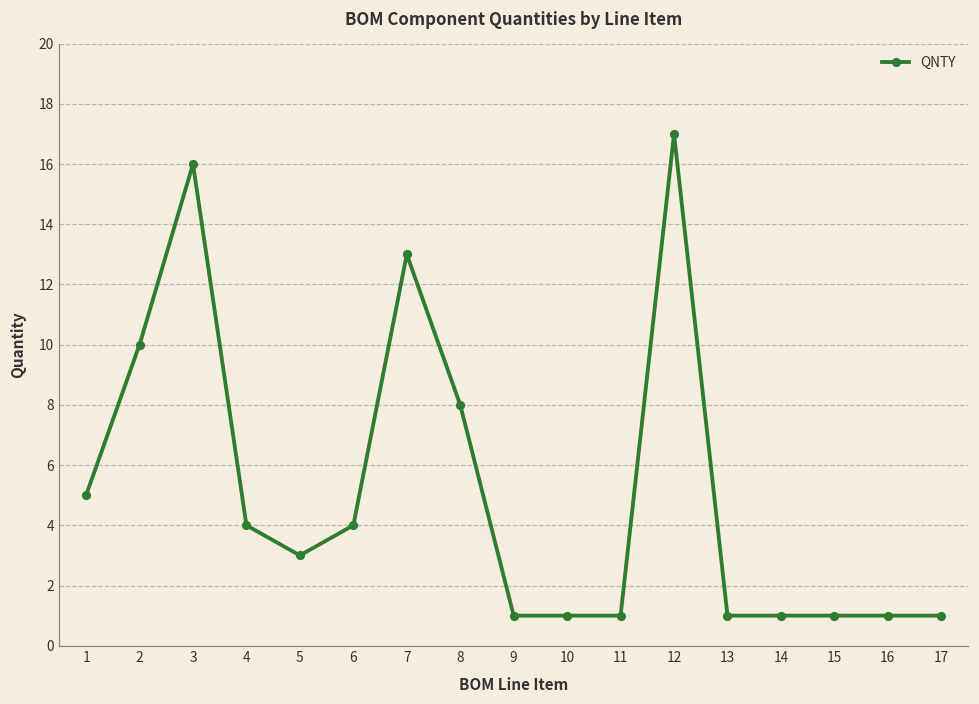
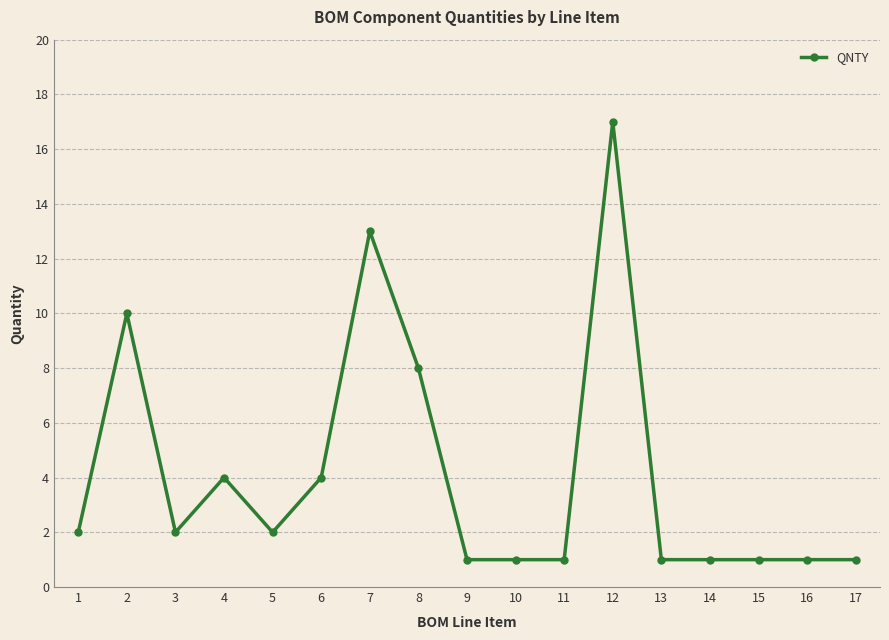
  {
-   "1": 5,
+   "1": 2,
    "2": 10,
-   "3": 16,
+   "3": 2,
    "4": 4,
-   "5": 3,
+   "5": 2,
    "6": 4,
    "7": 13,
    "8": 8,
    "9": 1,
    "10": 1,
    "11": 1,
    "12": 17,
    "13": 1,
    "14": 1,
    "15": 1,
    "16": 1,
    "17": 1
  }
